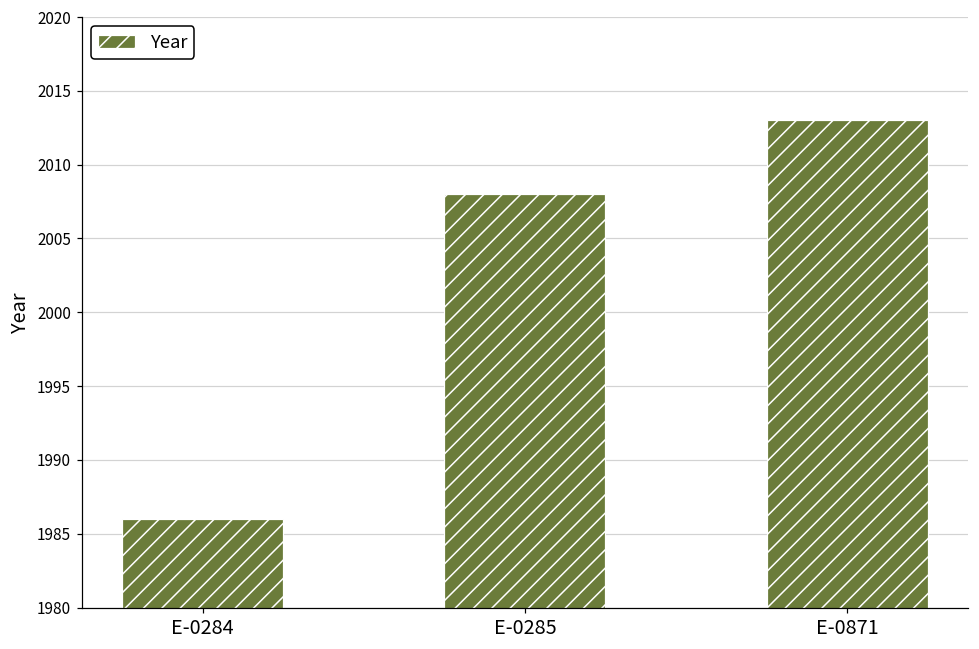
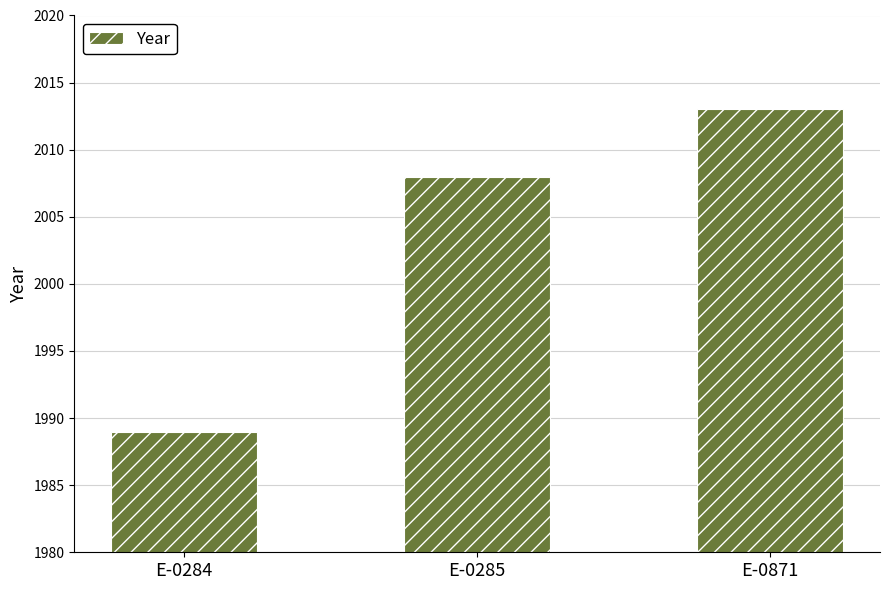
  {
-   "E-0284": 1986,
+   "E-0284": 1989,
    "E-0285": 2008,
    "E-0871": 2013
  }
